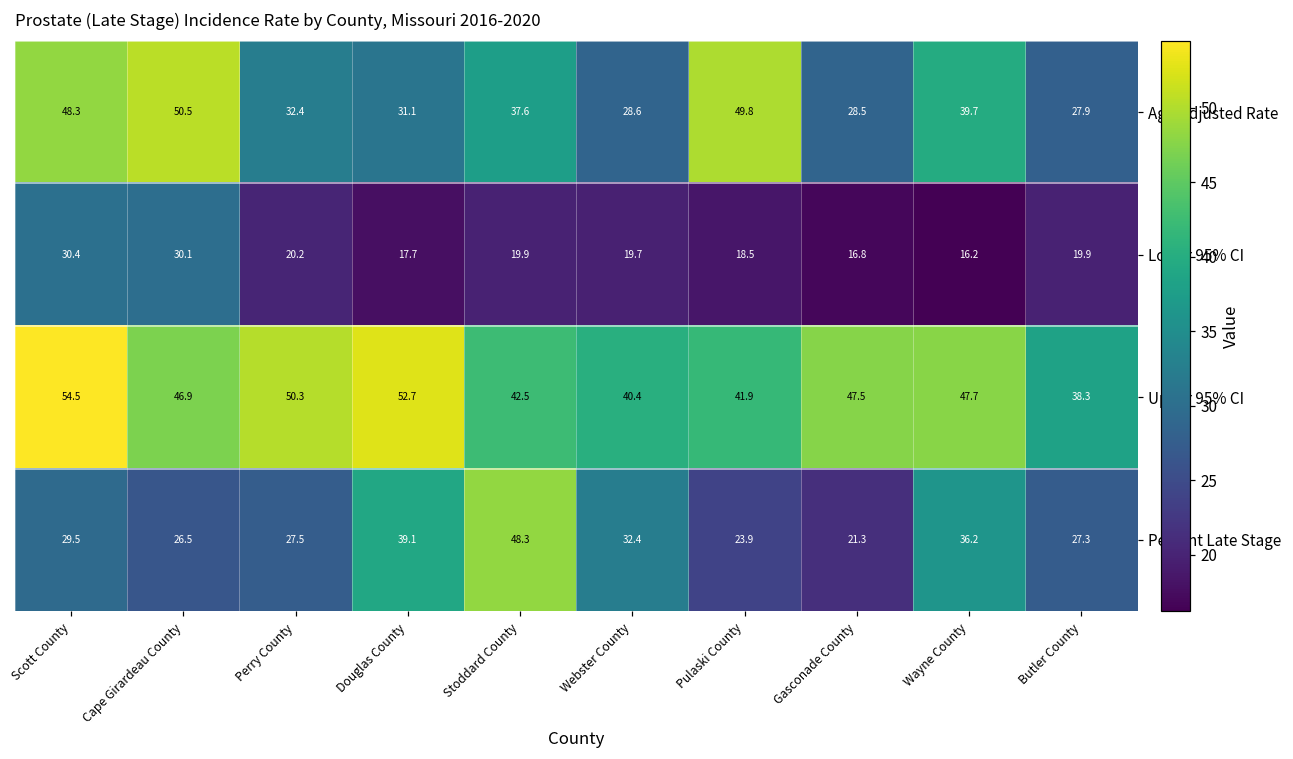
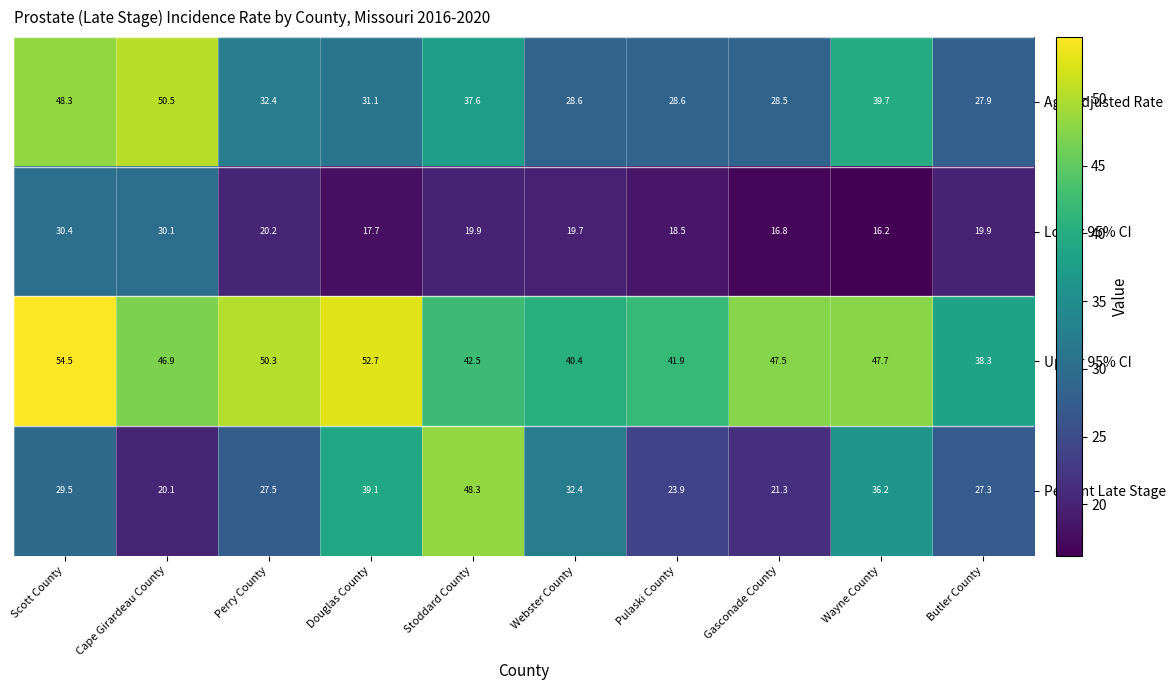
  {
    "Age-Adjusted Rate": {
      "Scott County": 48.3,
      "Cape Girardeau County": 50.5,
      "Perry County": 32.4,
      "Douglas County": 31.1,
      "Stoddard County": 37.6,
      "Webster County": 28.6,
-     "Pulaski County": 49.8,
+     "Pulaski County": 28.6,
      "Gasconade County": 28.5,
      "Wayne County": 39.7,
      "Butler County": 27.9
    },
    "Percent Late Stage": {
      "Scott County": 29.5,
-     "Cape Girardeau County": 26.5,
+     "Cape Girardeau County": 20.1,
      "Perry County": 27.5,
      "Douglas County": 39.1,
      "Stoddard County": 48.3,
      "Webster County": 32.4,
      "Pulaski County": 23.9,
      "Gasconade County": 21.3,
      "Wayne County": 36.2,
      "Butler County": 27.3
    }
  }
